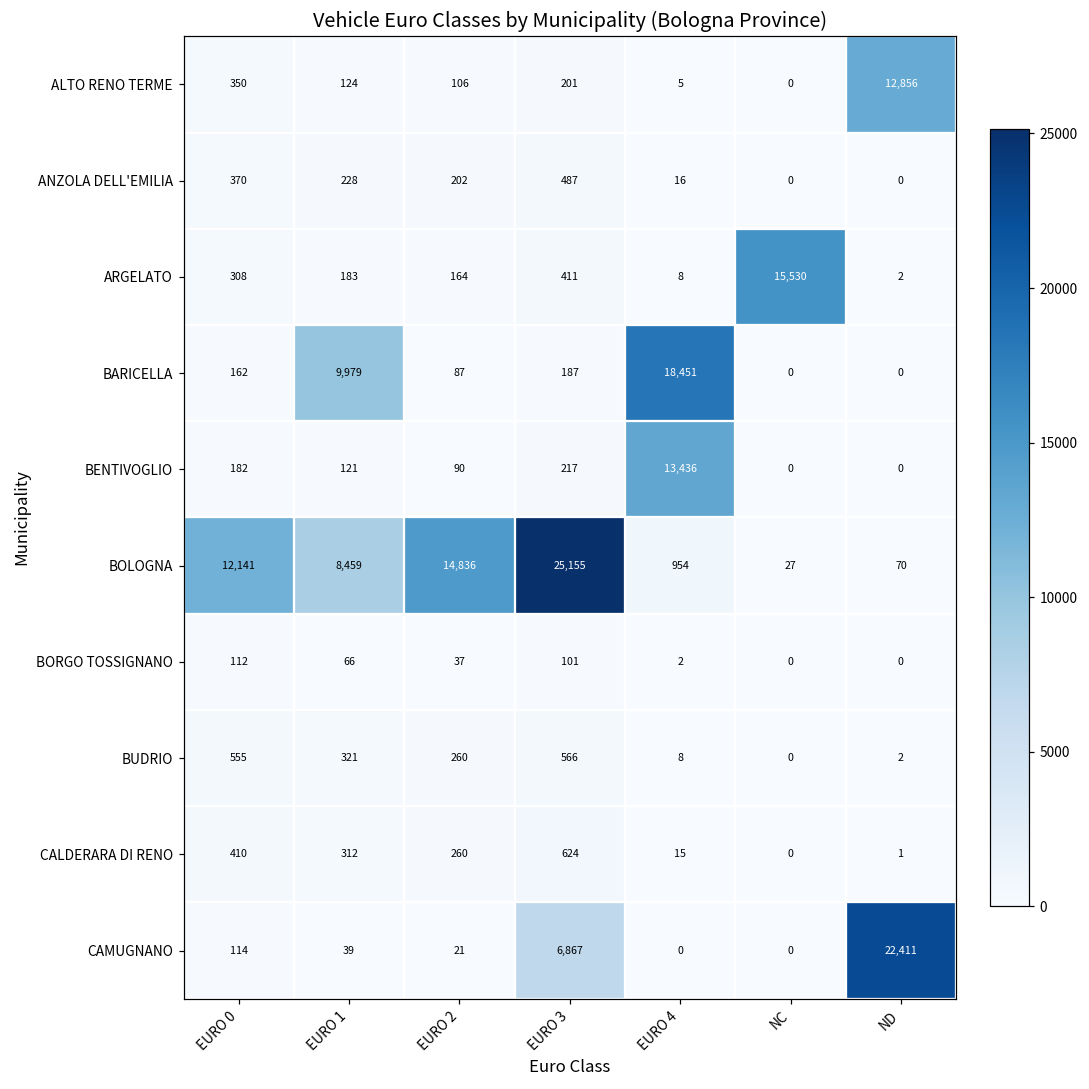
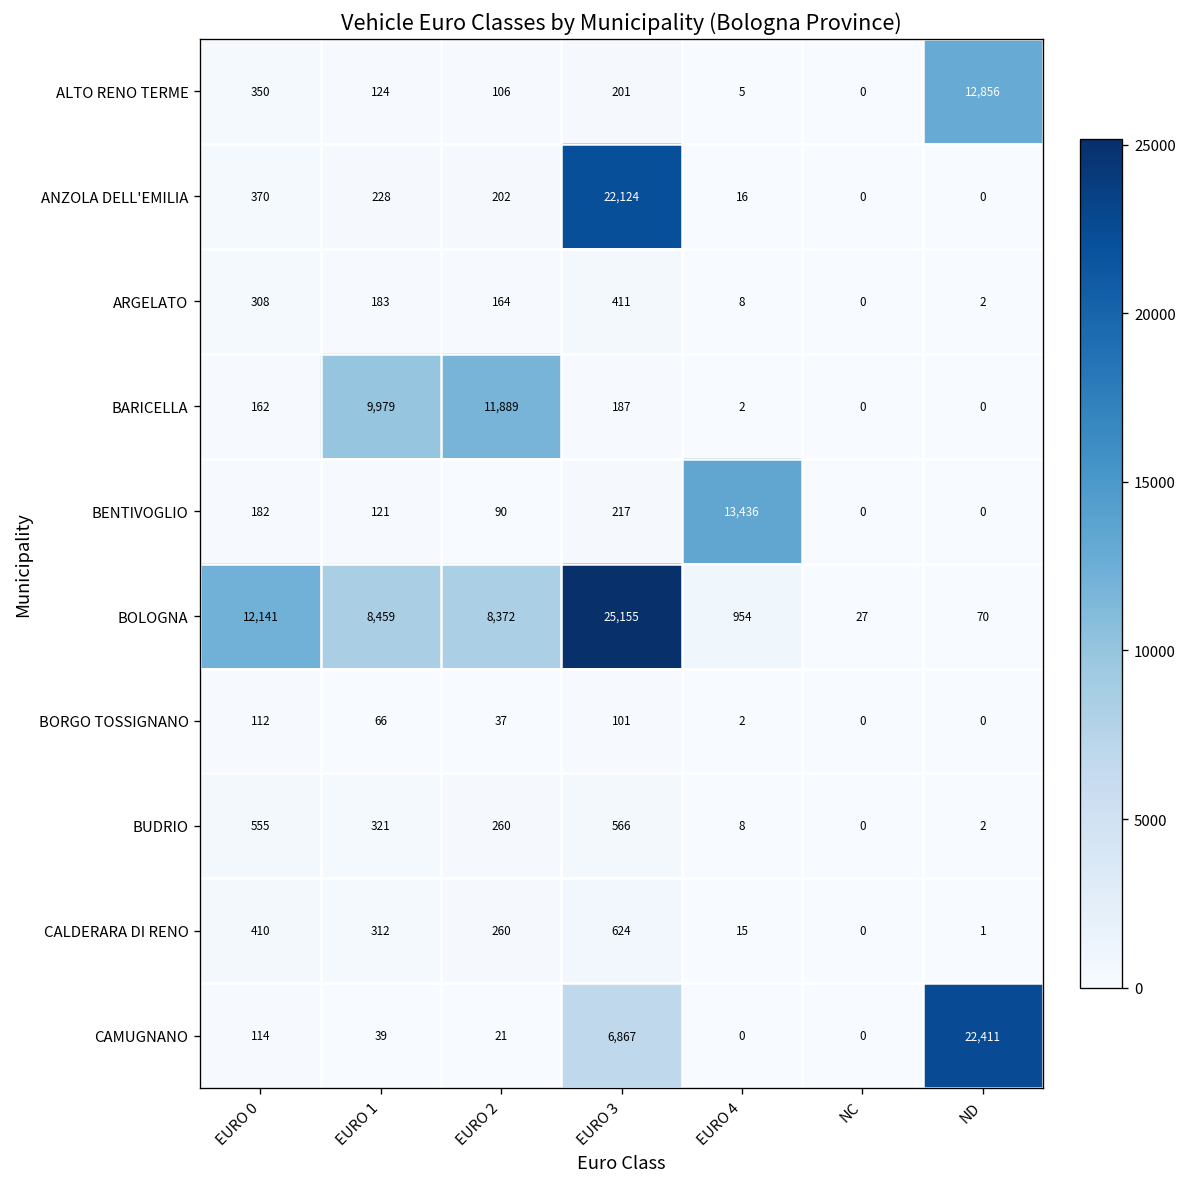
  {
    "ALTO RENO TERME": {
      "EURO 0": "350",
      "EURO 1": "124",
      "EURO 2": "106",
      "EURO 3": "201",
      "EURO 4": "5",
      "NC": "0",
      "ND": "12,856"
    },
    "ANZOLA DELL'EMILIA": {
      "EURO 0": "370",
      "EURO 1": "228",
      "EURO 2": "202",
-     "EURO 3": "487",
+     "EURO 3": "22,124",
      "EURO 4": "16",
      "NC": "0",
      "ND": "0"
    },
    "ARGELATO": {
      "EURO 0": "308",
      "EURO 1": "183",
      "EURO 2": "164",
      "EURO 3": "411",
      "EURO 4": "8",
-     "NC": "15,530",
+     "NC": "0",
      "ND": "2"
    },
    "BARICELLA": {
      "EURO 0": "162",
      "EURO 1": "9,979",
-     "EURO 2": "87",
+     "EURO 2": "11,889",
      "EURO 3": "187",
-     "EURO 4": "18,451",
+     "EURO 4": "2",
      "NC": "0",
      "ND": "0"
    },
    "BENTIVOGLIO": {
      "EURO 0": "182",
      "EURO 1": "121",
      "EURO 2": "90",
      "EURO 3": "217",
      "EURO 4": "13,436",
      "NC": "0",
      "ND": "0"
    },
    "BOLOGNA": {
      "EURO 0": "12,141",
      "EURO 1": "8,459",
-     "EURO 2": "14,836",
+     "EURO 2": "8,372",
      "EURO 3": "25,155",
      "EURO 4": "954",
      "NC": "27",
      "ND": "70"
    },
    "BORGO TOSSIGNANO": {
      "EURO 0": "112",
      "EURO 1": "66",
      "EURO 2": "37",
      "EURO 3": "101",
      "EURO 4": "2",
      "NC": "0",
      "ND": "0"
    },
    "BUDRIO": {
      "EURO 0": "555",
      "EURO 1": "321",
      "EURO 2": "260",
      "EURO 3": "566",
      "EURO 4": "8",
      "NC": "0",
      "ND": "2"
    },
    "CALDERARA DI RENO": {
      "EURO 0": "410",
      "EURO 1": "312",
      "EURO 2": "260",
      "EURO 3": "624",
      "EURO 4": "15",
      "NC": "0",
      "ND": "1"
    },
    "CAMUGNANO": {
      "EURO 0": "114",
      "EURO 1": "39",
      "EURO 2": "21",
      "EURO 3": "6,867",
      "EURO 4": "0",
      "NC": "0",
      "ND": "22,411"
    }
  }
